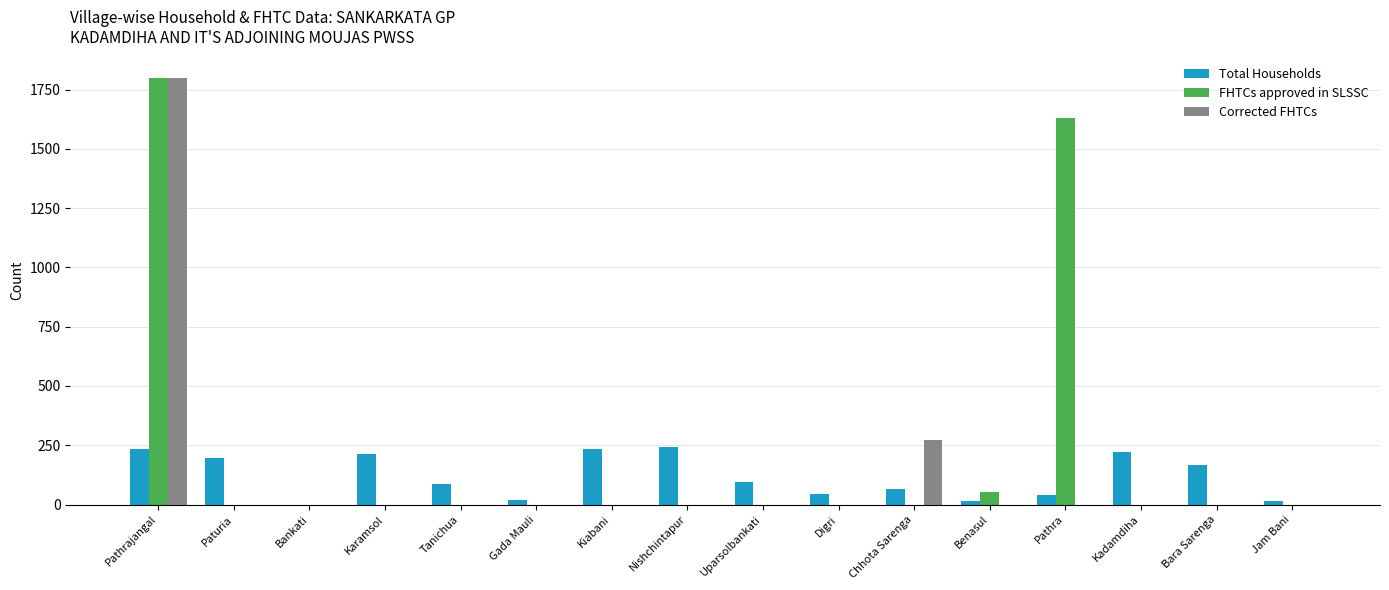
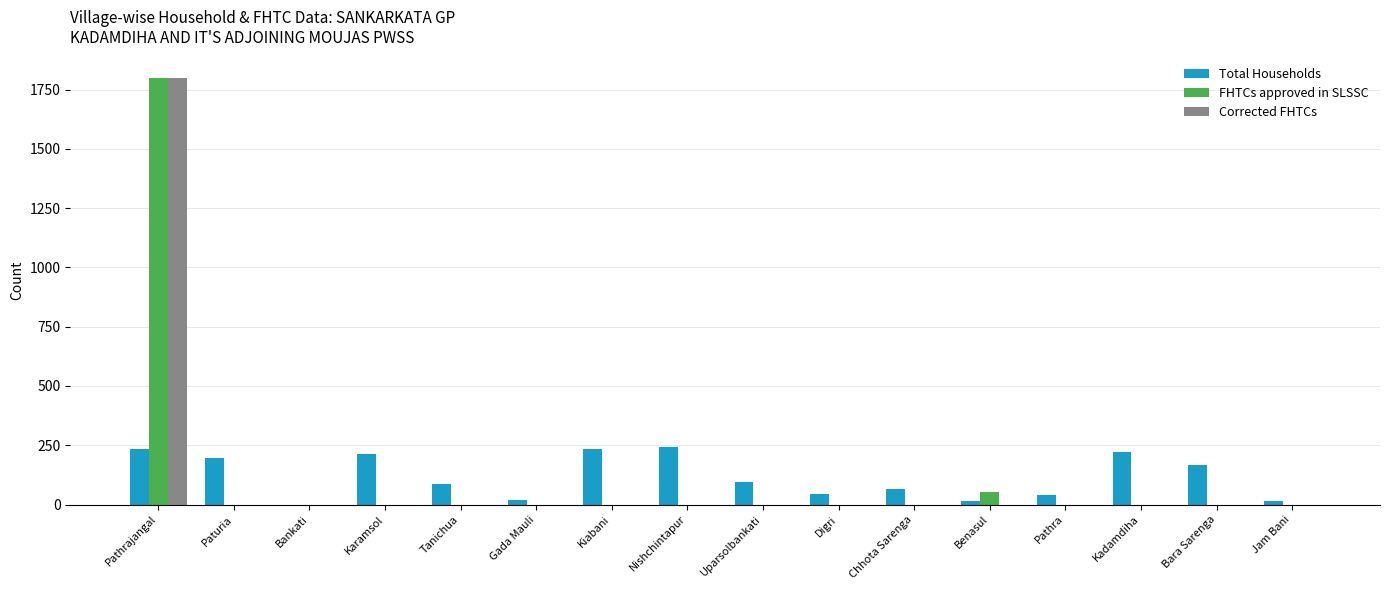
  {
    "Total Households": {
      "Pathrajangal": 230,
      "Paturia": 200,
      "Bankati": 0,
      "Karamsol": 210,
      "Tanichua": 90,
      "Gada Mauli": 20,
      "Kiabani": 230,
      "Nishchintapur": 240,
      "Uparsolbankati": 90,
      "Digri": 50,
      "Chhota Sarenga": 70,
      "Benasul": 10,
      "Pathra": 40,
      "Kadamdiha": 220,
      "Bara Sarenga": 170,
      "Jam Bani": 20
    },
    "FHTCs approved in SLSSC": {
      "Pathrajangal": 1800,
      "Paturia": 0,
      "Bankati": 0,
      "Karamsol": 0,
      "Tanichua": 0,
      "Gada Mauli": 0,
      "Kiabani": 0,
      "Nishchintapur": 0,
      "Uparsolbankati": 0,
      "Digri": 0,
      "Chhota Sarenga": 0,
      "Benasul": 50,
-     "Pathra": 1630,
+     "Pathra": 0,
      "Kadamdiha": 0,
      "Bara Sarenga": 0,
      "Jam Bani": 0
    },
    "Corrected FHTCs": {
      "Pathrajangal": 1800,
      "Paturia": 0,
      "Bankati": 0,
      "Karamsol": 0,
      "Tanichua": 0,
      "Gada Mauli": 0,
      "Kiabani": 0,
      "Nishchintapur": 0,
      "Uparsolbankati": 0,
      "Digri": 0,
-     "Chhota Sarenga": 270,
+     "Chhota Sarenga": 0,
      "Benasul": 0,
      "Pathra": 0,
      "Kadamdiha": 0,
      "Bara Sarenga": 0,
      "Jam Bani": 0
    }
  }
